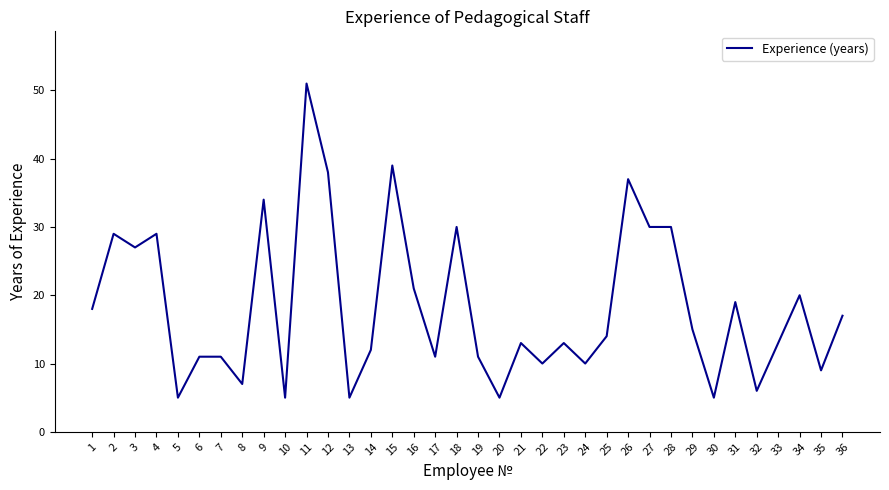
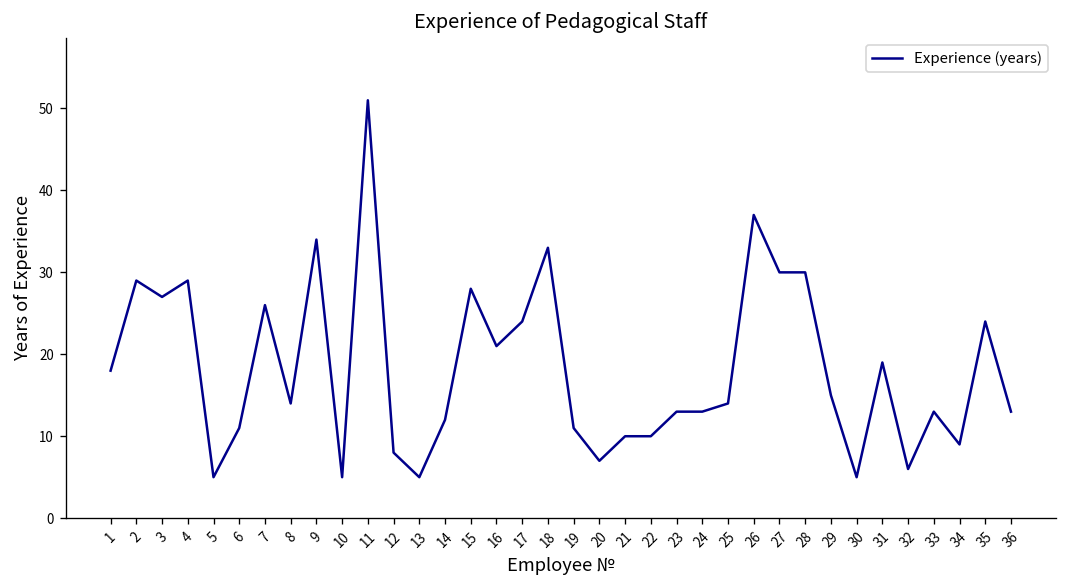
  {
    "1": 18,
    "2": 29,
    "3": 27,
    "4": 29,
    "5": 5,
    "6": 11,
-   "7": 11,
-   "8": 7,
+   "7": 26,
+   "8": 14,
    "9": 34,
    "10": 5,
    "11": 51,
-   "12": 38,
+   "12": 8,
    "13": 5,
    "14": 12,
-   "15": 39,
+   "15": 28,
    "16": 21,
-   "17": 11,
-   "18": 30,
+   "17": 24,
+   "18": 33,
    "19": 11,
-   "20": 5,
-   "21": 13,
+   "20": 7,
+   "21": 10,
    "22": 10,
    "23": 13,
-   "24": 10,
+   "24": 13,
    "25": 14,
    "26": 37,
    "27": 30,
    "28": 30,
    "29": 15,
    "30": 5,
    "31": 19,
    "32": 6,
    "33": 13,
-   "34": 20,
-   "35": 9,
-   "36": 17
+   "34": 9,
+   "35": 24,
+   "36": 13
  }
